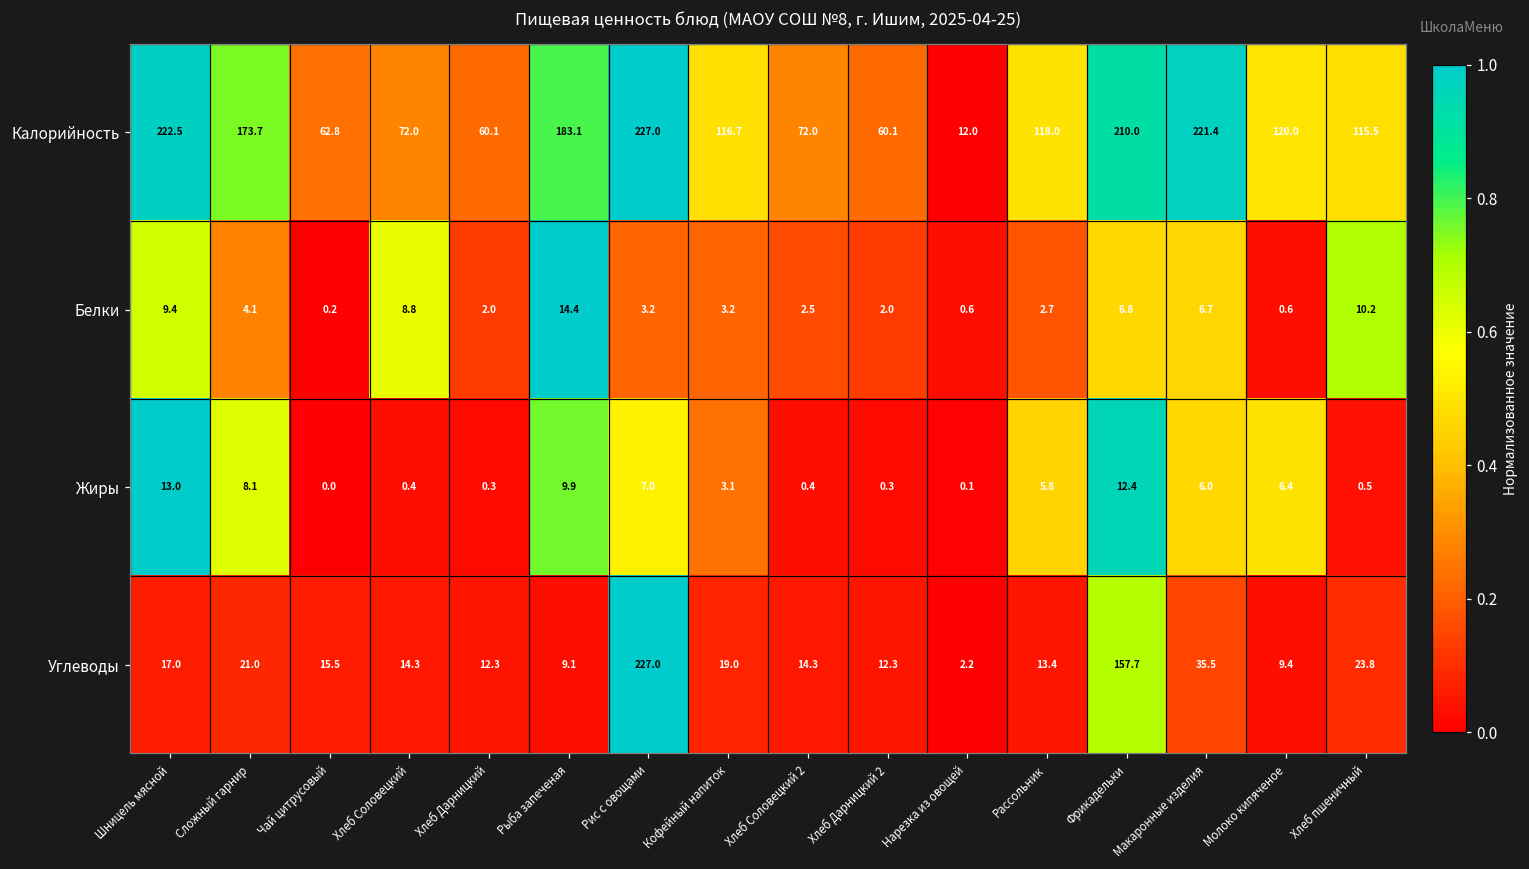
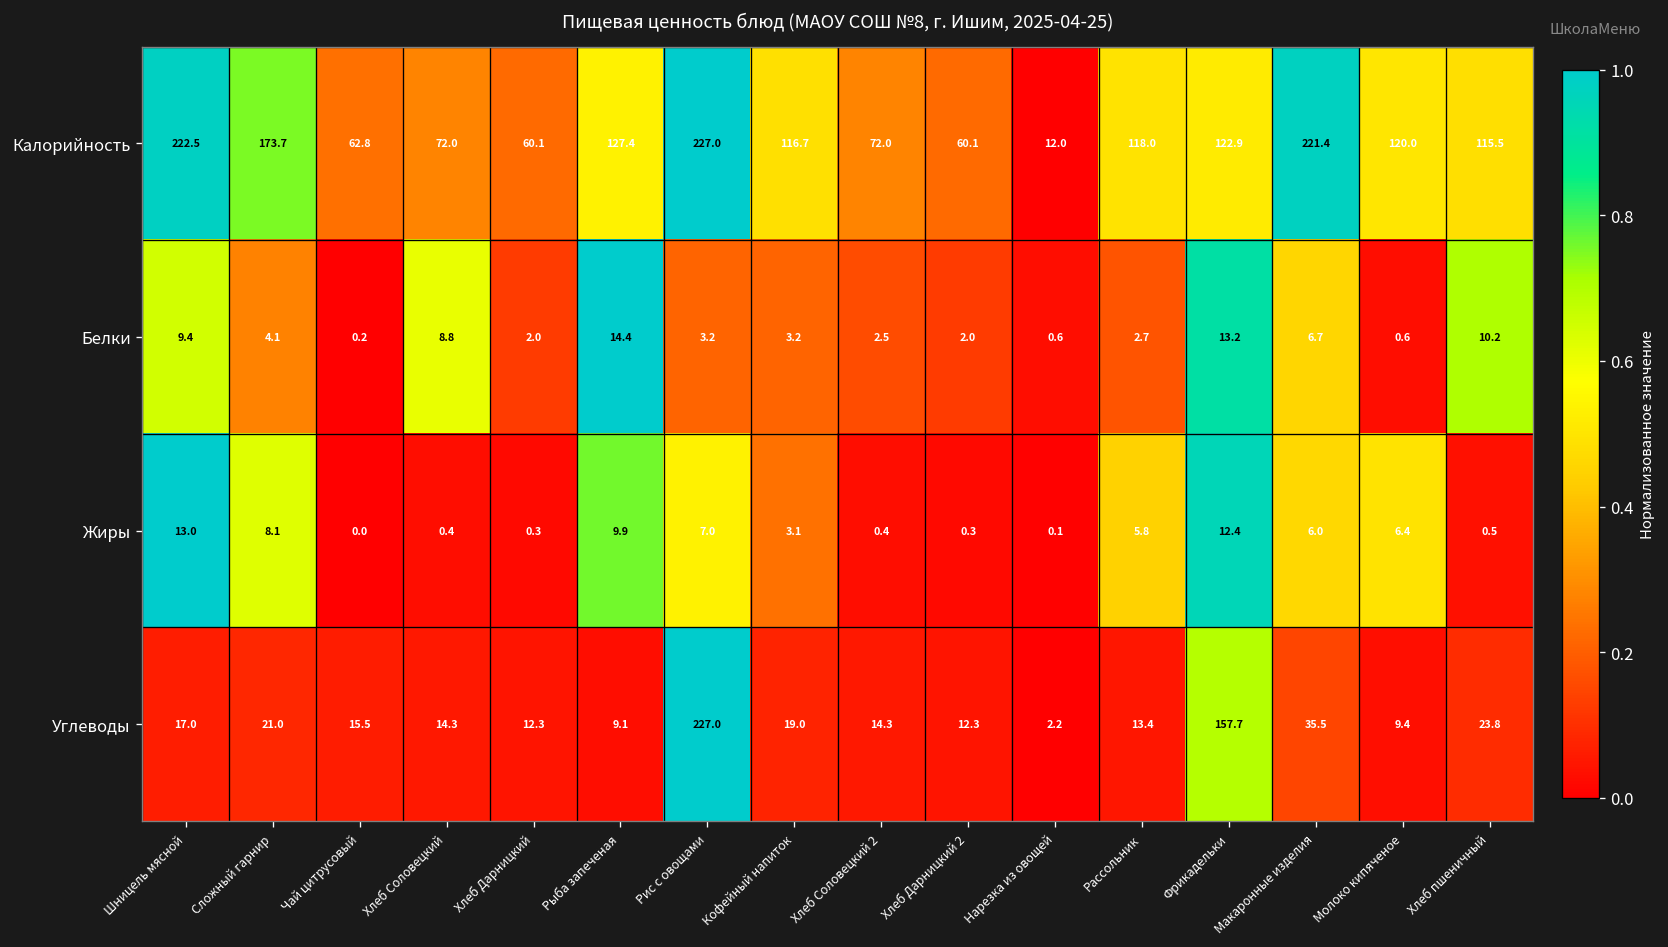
  {
    "Калорийность": {
      "Шницель мясной": 222.5,
      "Сложный гарнир": 173.7,
      "Чай цитрусовый": 62.8,
      "Хлеб Соловецкий": 72.0,
      "Хлеб Дарницкий": 60.1,
-     "Рыба запеченая": 183.1,
+     "Рыба запеченая": 127.4,
      "Рис с овощами": 227.0,
      "Кофейный напиток": 116.7,
      "Хлеб Соловецкий 2": 72.0,
      "Хлеб Дарницкий 2": 60.1,
      "Нарезка из овощей": 12.0,
      "Рассольник": 118.0,
-     "Фрикадельки": 210.0,
+     "Фрикадельки": 122.9,
      "Макаронные изделия": 221.4,
      "Молоко кипяченое": 120.0,
      "Хлеб пшеничный": 115.5
    },
    "Белки": {
      "Шницель мясной": 9.4,
      "Сложный гарнир": 4.1,
      "Чай цитрусовый": 0.2,
      "Хлеб Соловецкий": 8.8,
      "Хлеб Дарницкий": 2.0,
      "Рыба запеченая": 14.4,
      "Рис с овощами": 3.2,
      "Кофейный напиток": 3.2,
      "Хлеб Соловецкий 2": 2.5,
      "Хлеб Дарницкий 2": 2.0,
      "Нарезка из овощей": 0.6,
      "Рассольник": 2.7,
-     "Фрикадельки": 6.8,
+     "Фрикадельки": 13.2,
      "Макаронные изделия": 6.7,
      "Молоко кипяченое": 0.6,
      "Хлеб пшеничный": 10.2
    },
    "Жиры": {
      "Шницель мясной": 13.0,
      "Сложный гарнир": 8.1,
      "Чай цитрусовый": 0.0,
      "Хлеб Соловецкий": 0.4,
      "Хлеб Дарницкий": 0.3,
      "Рыба запеченая": 9.9,
      "Рис с овощами": 7.0,
      "Кофейный напиток": 3.1,
      "Хлеб Соловецкий 2": 0.4,
      "Хлеб Дарницкий 2": 0.3,
      "Нарезка из овощей": 0.1,
      "Рассольник": 5.8,
      "Фрикадельки": 12.4,
      "Макаронные изделия": 6.0,
      "Молоко кипяченое": 6.4,
      "Хлеб пшеничный": 0.5
    },
    "Углеводы": {
      "Шницель мясной": 17.0,
      "Сложный гарнир": 21.0,
      "Чай цитрусовый": 15.5,
      "Хлеб Соловецкий": 14.3,
      "Хлеб Дарницкий": 12.3,
      "Рыба запеченая": 9.1,
      "Рис с овощами": 227.0,
      "Кофейный напиток": 19.0,
      "Хлеб Соловецкий 2": 14.3,
      "Хлеб Дарницкий 2": 12.3,
      "Нарезка из овощей": 2.2,
      "Рассольник": 13.4,
      "Фрикадельки": 157.7,
      "Макаронные изделия": 35.5,
      "Молоко кипяченое": 9.4,
      "Хлеб пшеничный": 23.8
    }
  }
